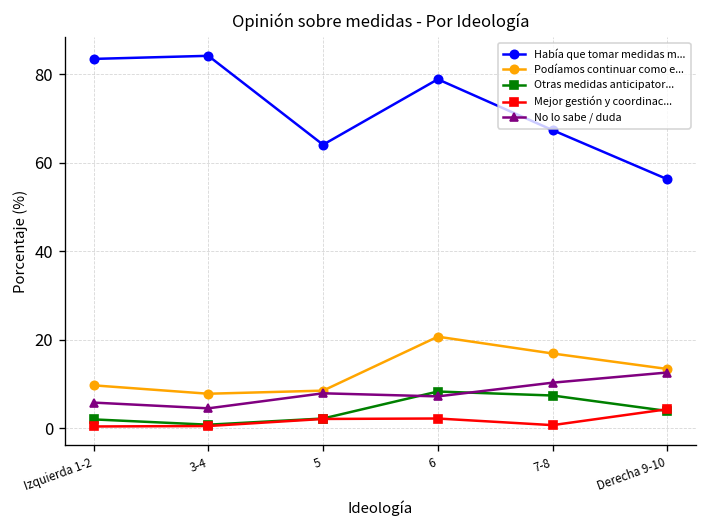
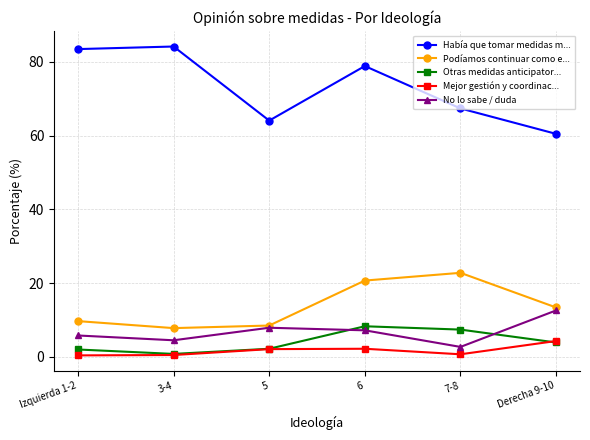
  {
    "Había que tomar medidas m...": {
      "Izquierda 1-2": 84,
      "3-4": 84,
      "5": 64,
      "6": 79,
-     "Derecha 9-10": 56
+     "Derecha 9-10": 61
    },
    "Podíamos continuar como e...": {
      "Izquierda 1-2": 10,
      "3-4": 8,
      "6": 21,
-     "7-8": 17,
+     "7-8": 23,
      "Derecha 9-10": 13
    },
    "Otras medidas anticipator...": {
      "Izquierda 1-2": 2,
      "6": 8,
      "7-8": 7
    },
    "Mejor gestión y coordinac...": {
      "Izquierda 1-2": 0,
      "6": 2,
      "7-8": 1
    },
    "No lo sabe / duda": {
      "Izquierda 1-2": 6,
      "3-4": 5,
      "6": 7,
-     "7-8": 10,
+     "7-8": 3,
      "Derecha 9-10": 13
    }
  }
